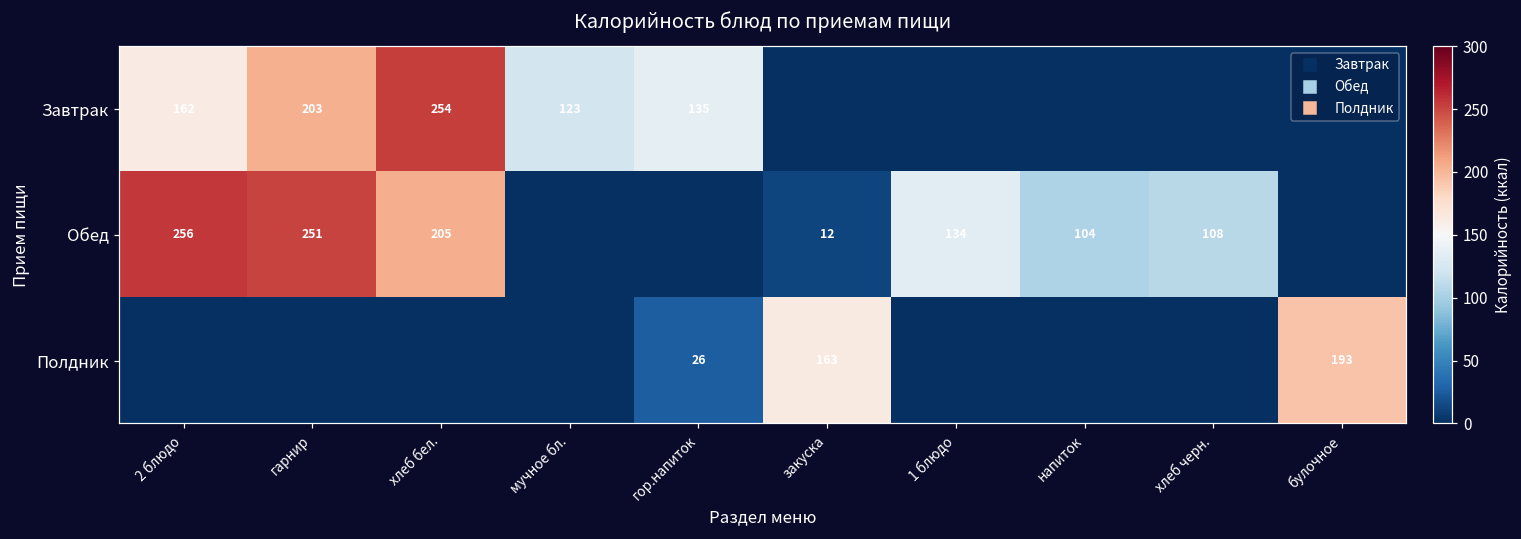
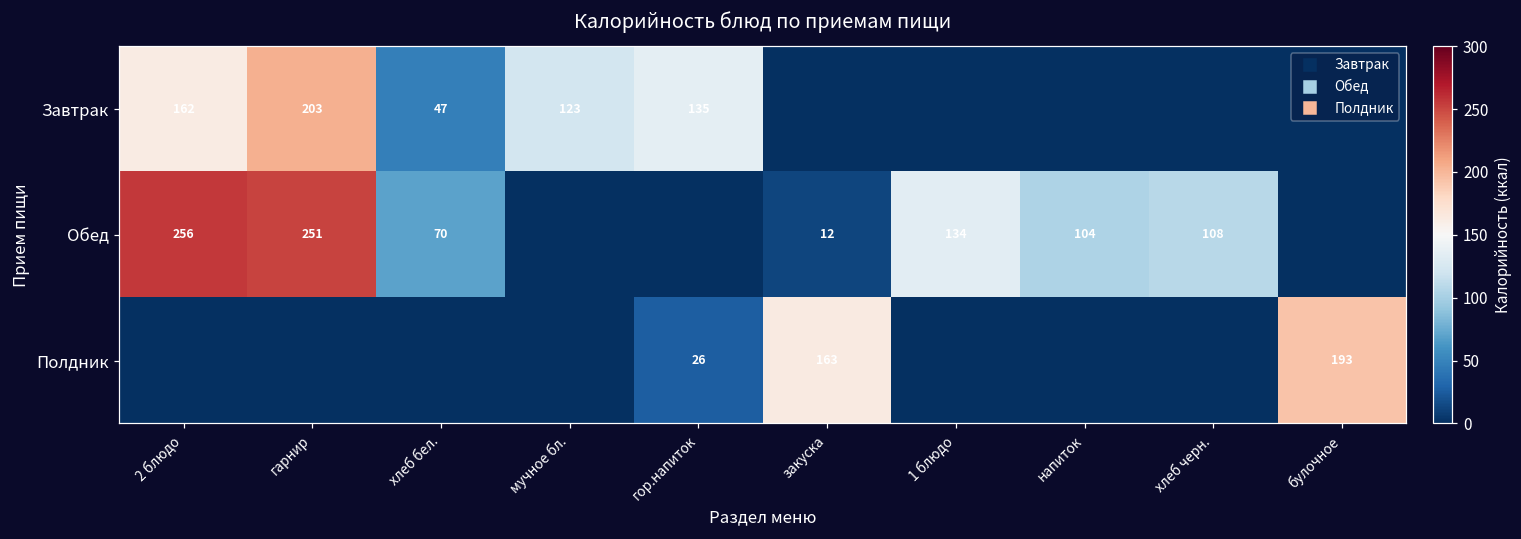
  {
    "Завтрак": {
      "гарнир": 203,
-     "хлеб бел.": 254
+     "хлеб бел.": 47
    },
    "Обед": {
      "2 блюдо": 256,
      "гарнир": 251,
-     "хлеб бел.": 205,
+     "хлеб бел.": 70,
      "закуска": 12,
      "напиток": 104,
      "хлеб черн.": 108
    },
    "Полдник": {
      "гор.напиток": 26,
      "булочное": 193
    }
  }
